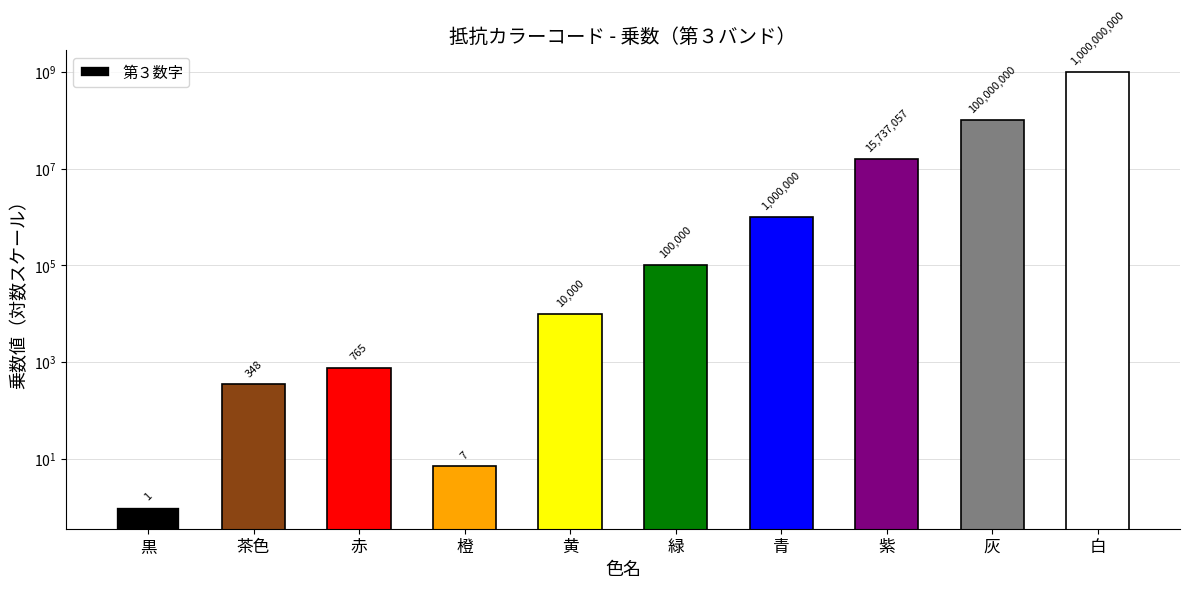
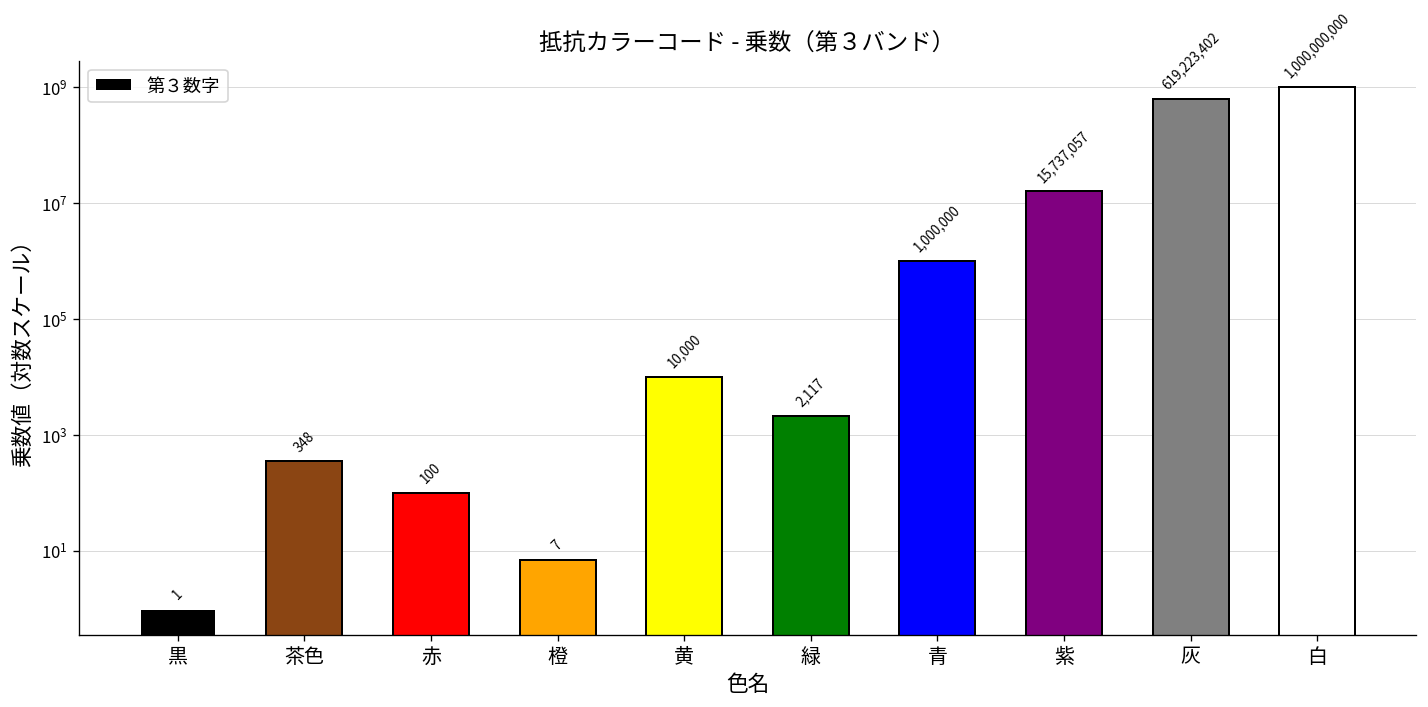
  {
    "黒": "1",
    "茶色": "348",
-   "赤": "765",
+   "赤": "100",
    "橙": "7",
    "黄": "10,000",
-   "緑": "100,000",
+   "緑": "2,117",
    "青": "1,000,000",
    "紫": "15,737,057",
-   "灰": "100,000,000",
+   "灰": "619,223,402",
    "白": "1,000,000,000"
  }
